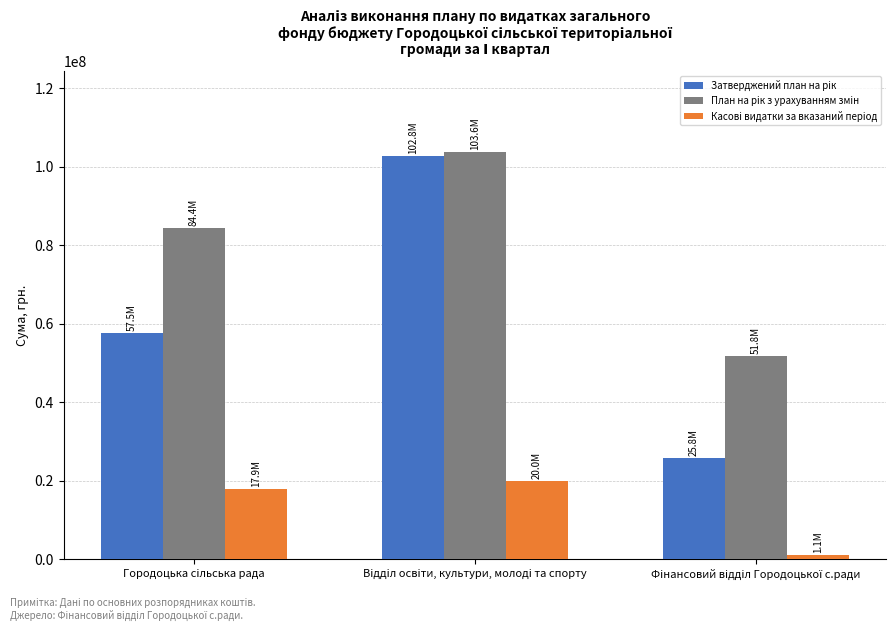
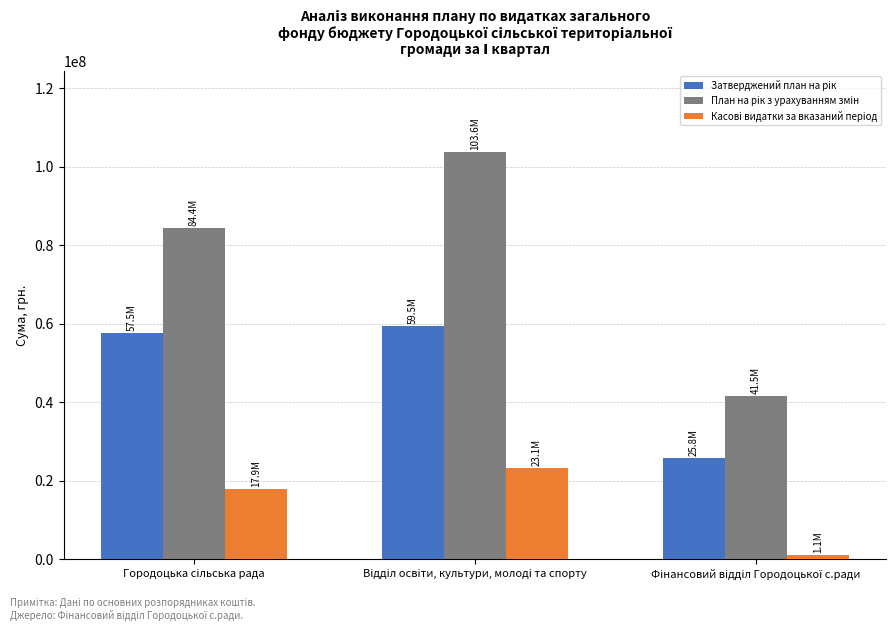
  {
    "Затверджений план на рік": {
      "Городоцька сільська рада": "57.5M",
-     "Відділ освіти, культури, молоді та спорту": "102.8M",
+     "Відділ освіти, культури, молоді та спорту": "59.5M",
      "Фінансовий відділ Городоцької с.ради": "25.8M"
    },
    "План на рік з урахуванням змін": {
      "Городоцька сільська рада": "84.4M",
      "Відділ освіти, культури, молоді та спорту": "103.6M",
-     "Фінансовий відділ Городоцької с.ради": "51.8M"
+     "Фінансовий відділ Городоцької с.ради": "41.5M"
    },
    "Касові видатки за вказаний період": {
      "Городоцька сільська рада": "17.9M",
-     "Відділ освіти, культури, молоді та спорту": "20.0M",
+     "Відділ освіти, культури, молоді та спорту": "23.1M",
      "Фінансовий відділ Городоцької с.ради": "1.1M"
    }
  }
